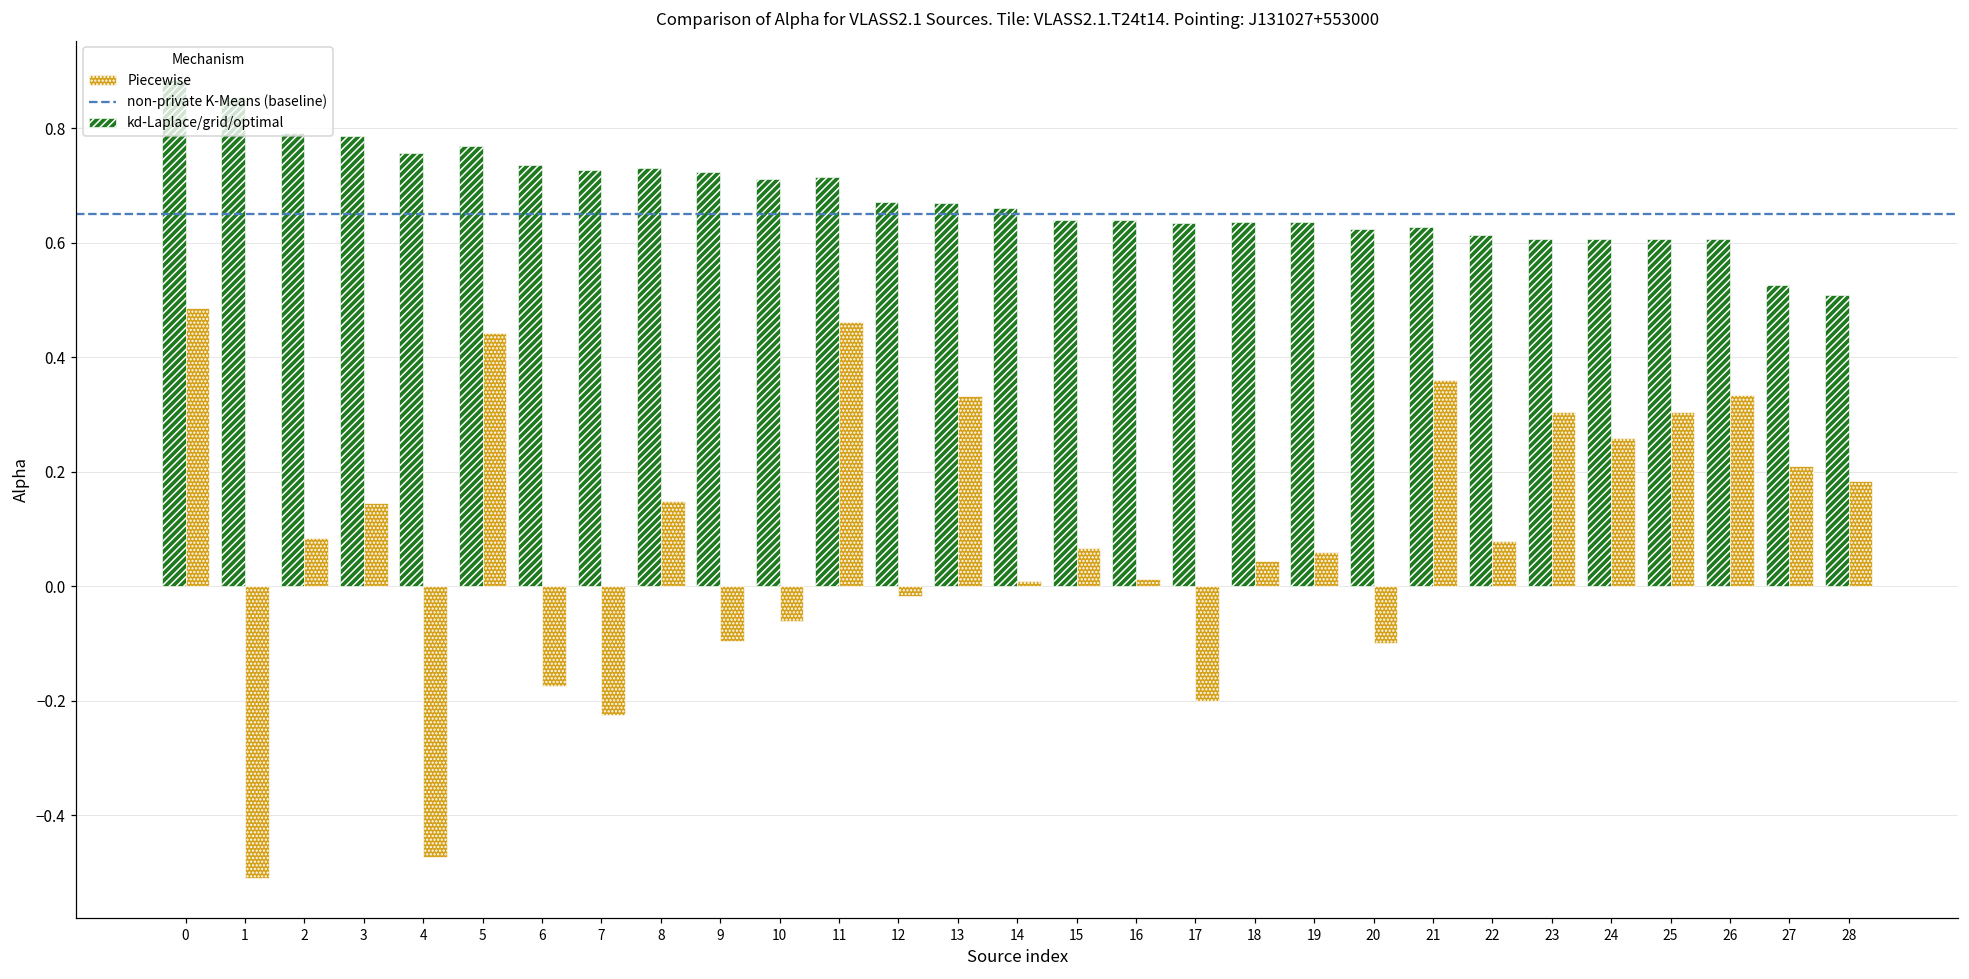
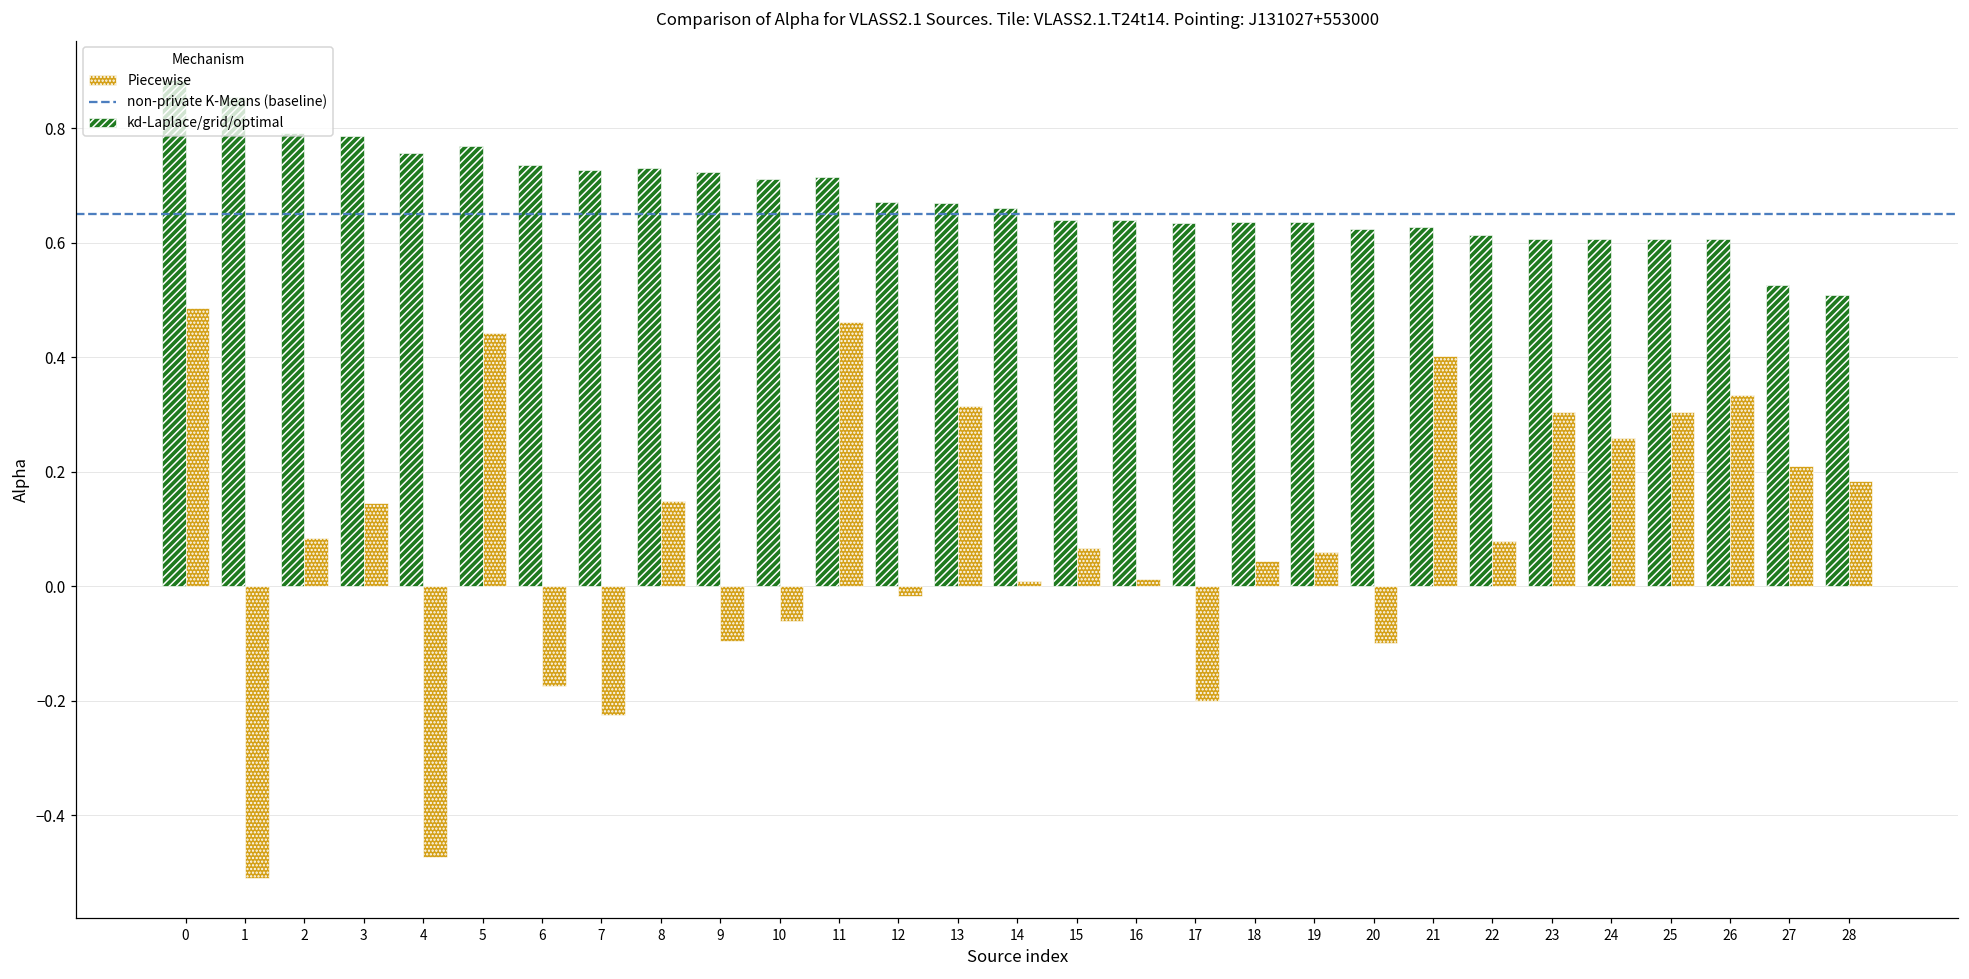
  {
    "kd-Laplace/grid/optimal": {
      "3": 0.79,
      "4": 0.76,
      "5": 0.77,
      "6": 0.74,
      "7": 0.73,
      "8": 0.73,
      "9": 0.72,
      "10": 0.71,
      "11": 0.72,
      "12": 0.67,
      "13": 0.67,
      "14": 0.66,
      "15": 0.64,
      "16": 0.64,
      "17": 0.63,
      "18": 0.64,
      "19": 0.64,
      "20": 0.62,
      "21": 0.63,
      "22": 0.61,
      "23": 0.61,
      "24": 0.61,
      "25": 0.61,
      "26": 0.61,
      "27": 0.53,
      "28": 0.51
    },
    "Piecewise": {
      "0": 0.49,
      "1": -0.51,
      "2": 0.08,
      "3": 0.15,
      "4": -0.47,
      "5": 0.44,
      "6": -0.17,
      "7": -0.22,
      "8": 0.15,
      "9": -0.10,
      "10": -0.06,
      "11": 0.46,
      "12": -0.02,
-     "13": 0.33,
+     "13": 0.32,
      "14": 0.01,
      "15": 0.07,
      "16": 0.01,
      "17": -0.20,
      "18": 0.04,
      "19": 0.06,
      "20": -0.10,
-     "21": 0.36,
+     "21": 0.40,
      "22": 0.08,
      "23": 0.30,
      "24": 0.26,
      "25": 0.30,
      "26": 0.33,
      "27": 0.21,
      "28": 0.18
    }
  }
